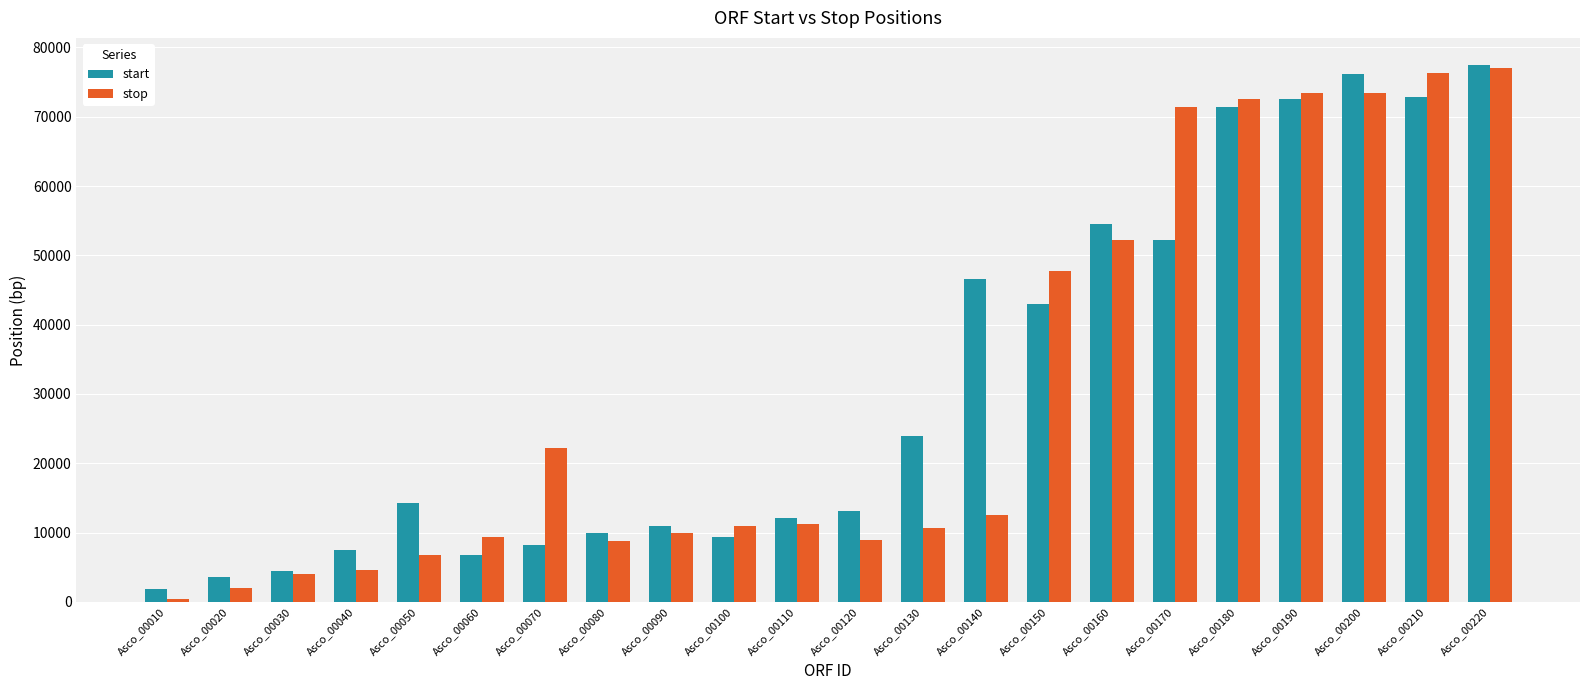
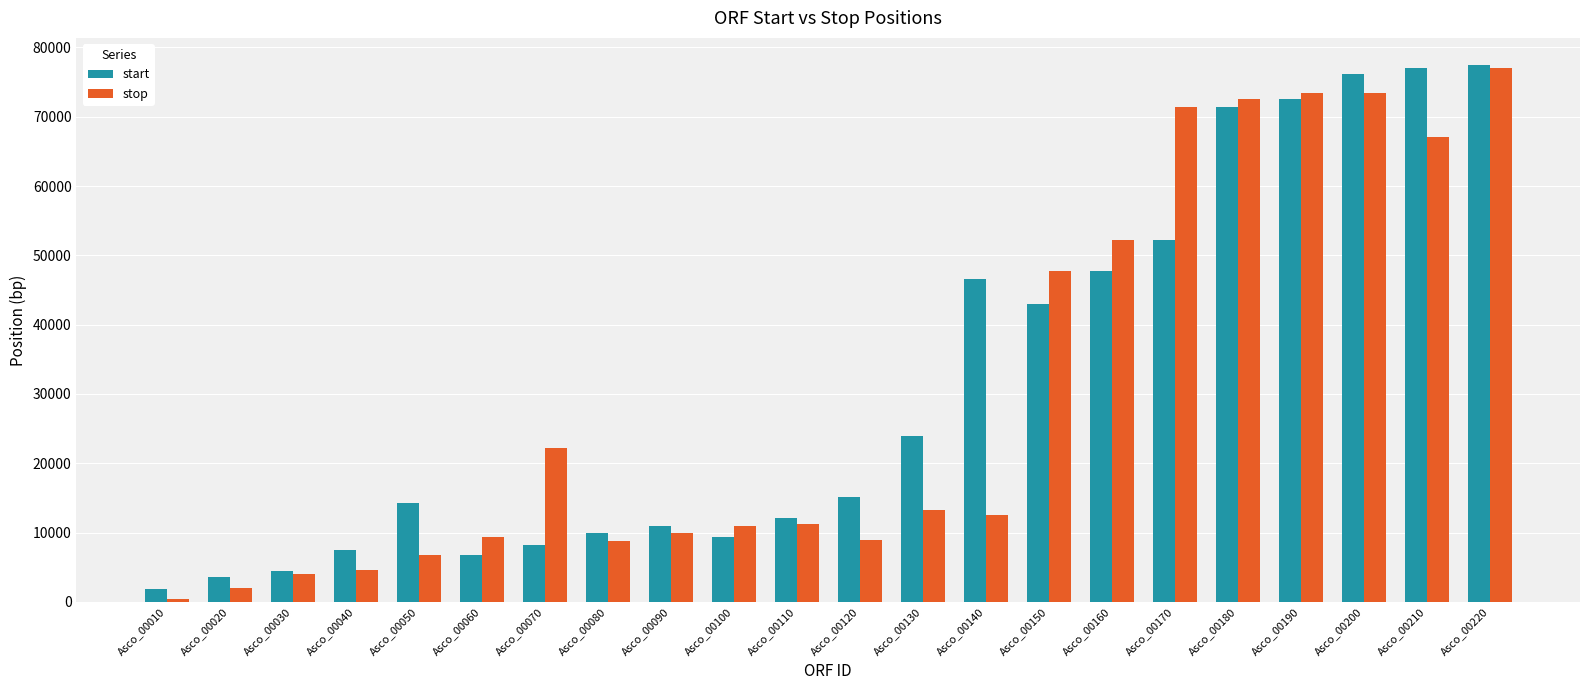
  {
    "start": {
      "Asco_00010": 2000,
      "Asco_00020": 4000,
      "Asco_00030": 4000,
      "Asco_00040": 7000,
      "Asco_00050": 14000,
      "Asco_00060": 7000,
      "Asco_00070": 8000,
      "Asco_00080": 10000,
      "Asco_00090": 11000,
      "Asco_00100": 9000,
      "Asco_00110": 12000,
-     "Asco_00120": 13000,
+     "Asco_00120": 15000,
      "Asco_00130": 24000,
      "Asco_00140": 47000,
      "Asco_00150": 43000,
-     "Asco_00160": 55000,
+     "Asco_00160": 48000,
      "Asco_00170": 52000,
      "Asco_00180": 71000,
      "Asco_00190": 73000,
      "Asco_00200": 76000,
-     "Asco_00210": 73000,
+     "Asco_00210": 77000,
      "Asco_00220": 77000
    },
    "stop": {
      "Asco_00010": 0,
      "Asco_00020": 2000,
      "Asco_00030": 4000,
      "Asco_00040": 5000,
      "Asco_00050": 7000,
      "Asco_00060": 9000,
      "Asco_00070": 22000,
      "Asco_00080": 9000,
      "Asco_00090": 10000,
      "Asco_00100": 11000,
      "Asco_00110": 11000,
      "Asco_00120": 9000,
-     "Asco_00130": 11000,
+     "Asco_00130": 13000,
      "Asco_00140": 13000,
      "Asco_00150": 48000,
      "Asco_00160": 52000,
      "Asco_00170": 71000,
      "Asco_00180": 73000,
      "Asco_00190": 73000,
      "Asco_00200": 73000,
-     "Asco_00210": 76000,
+     "Asco_00210": 67000,
      "Asco_00220": 77000
    }
  }
